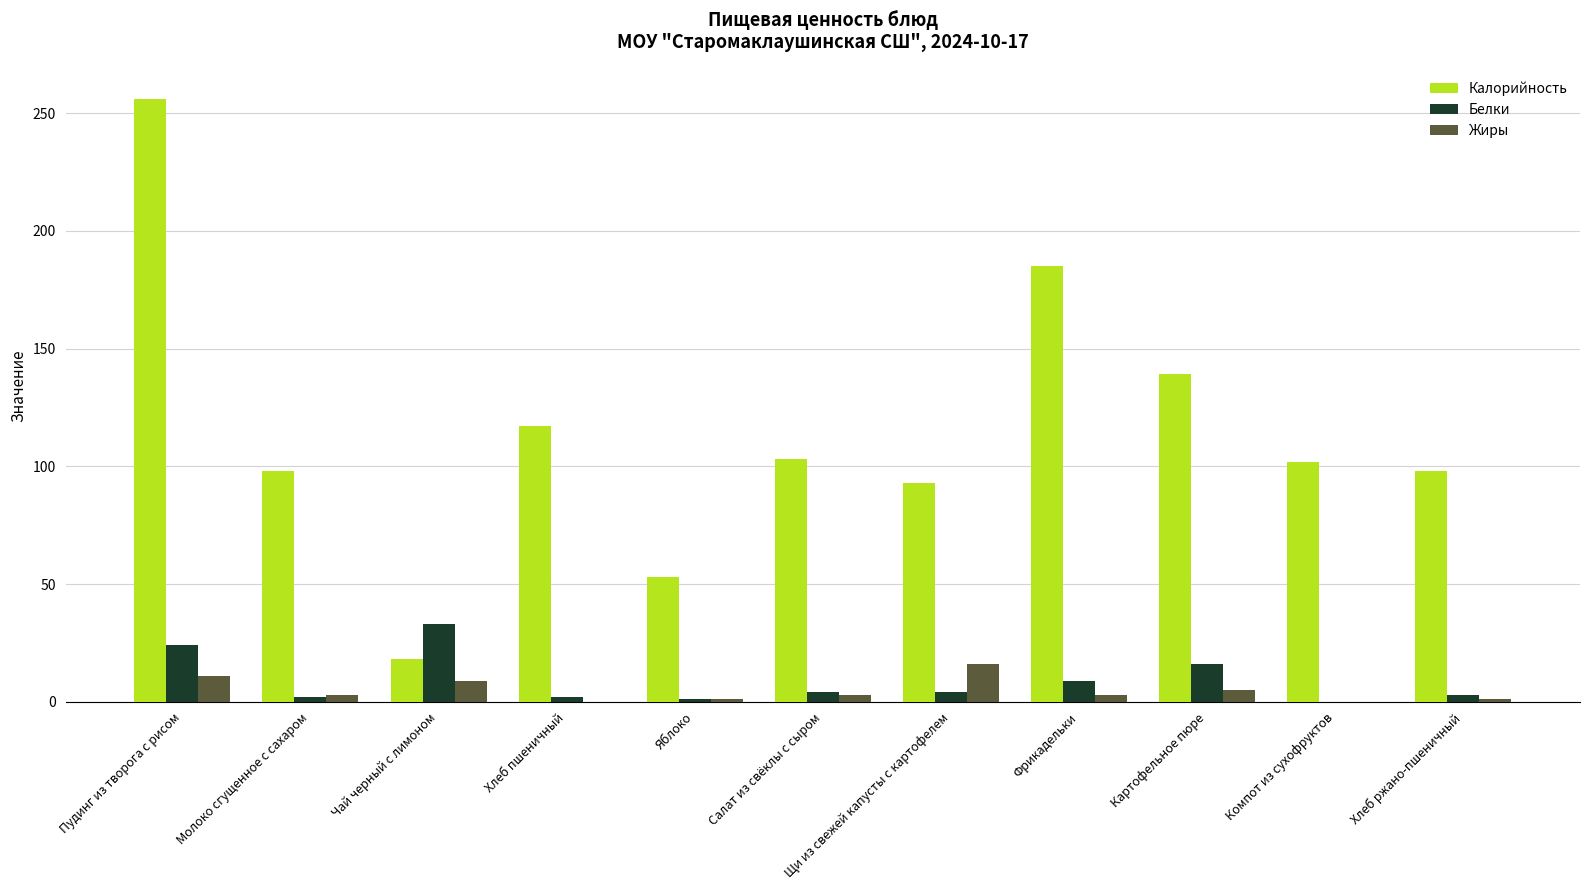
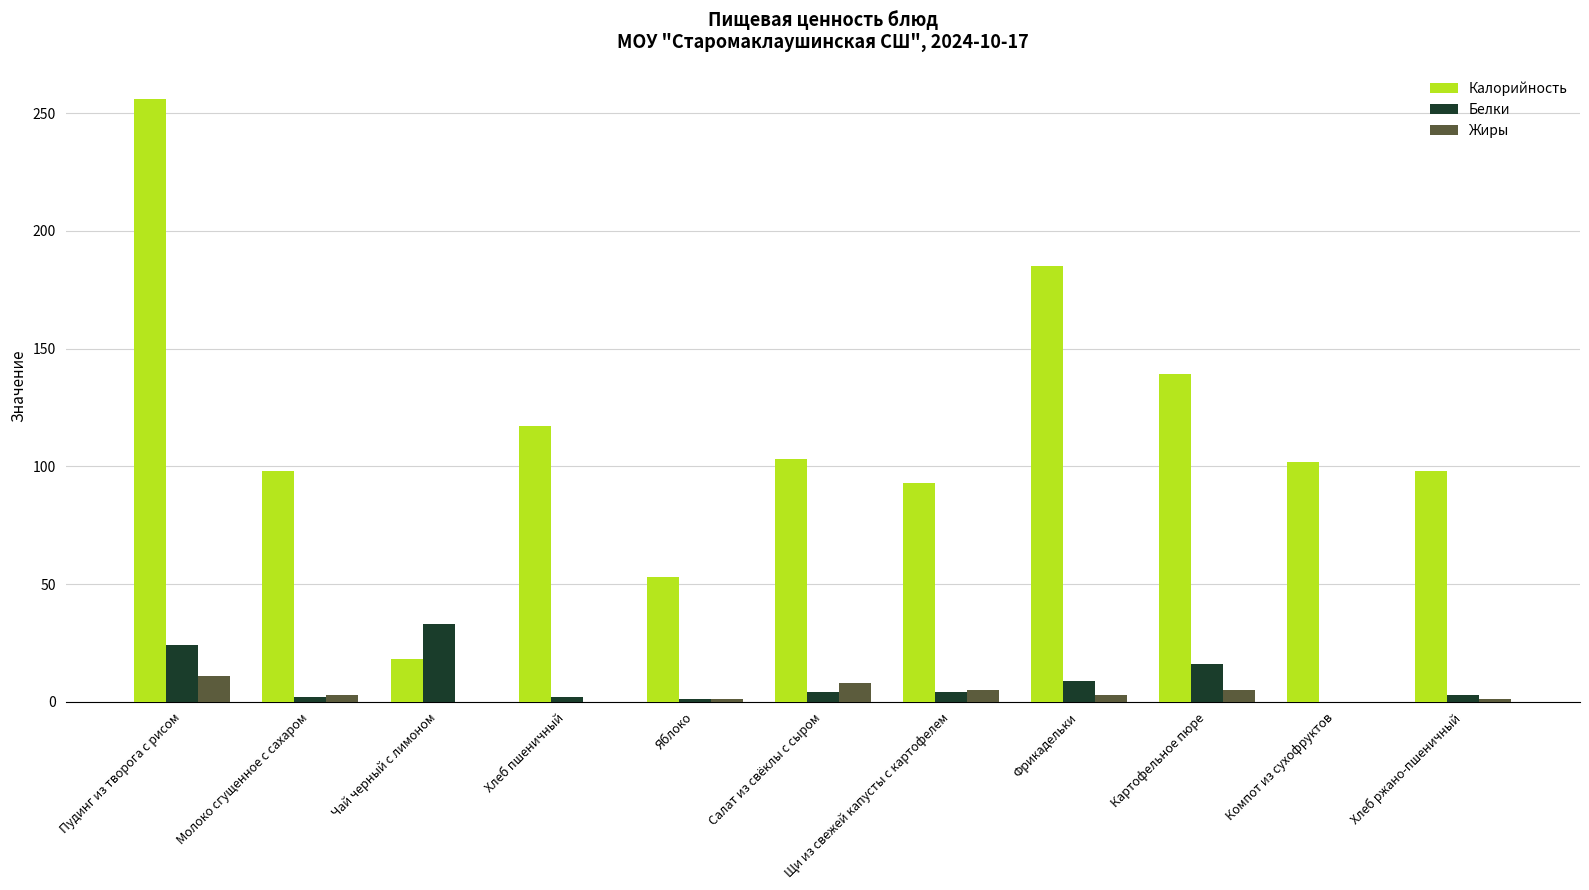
  {
    "Калорийность": {
      "Пудинг из творога с рисом": 256,
      "Молоко сгущенное с сахаром": 98,
      "Чай черный с лимоном": 18,
      "Хлеб пшеничный": 117,
      "Яблоко": 53,
      "Салат из свёклы с сыром": 103,
      "Щи из свежей капусты с картофелем": 93,
      "Фрикадельки": 185,
      "Картофельное пюре": 139,
      "Компот из сухофруктов": 102,
      "Хлеб ржано-пшеничный": 98
    },
    "Белки": {
      "Пудинг из творога с рисом": 24,
      "Молоко сгущенное с сахаром": 2,
      "Чай черный с лимоном": 33,
      "Хлеб пшеничный": 2,
      "Салат из свёклы с сыром": 4,
      "Щи из свежей капусты с картофелем": 4,
      "Фрикадельки": 9,
      "Картофельное пюре": 16,
      "Компот из сухофруктов": 0,
      "Хлеб ржано-пшеничный": 3
    },
    "Жиры": {
      "Пудинг из творога с рисом": 11,
      "Молоко сгущенное с сахаром": 3,
-     "Чай черный с лимоном": 9,
+     "Чай черный с лимоном": 0,
      "Хлеб пшеничный": 0,
-     "Салат из свёклы с сыром": 3,
-     "Щи из свежей капусты с картофелем": 16,
+     "Салат из свёклы с сыром": 8,
+     "Щи из свежей капусты с картофелем": 5,
      "Фрикадельки": 3,
      "Картофельное пюре": 5,
      "Компот из сухофруктов": 0
    }
  }
